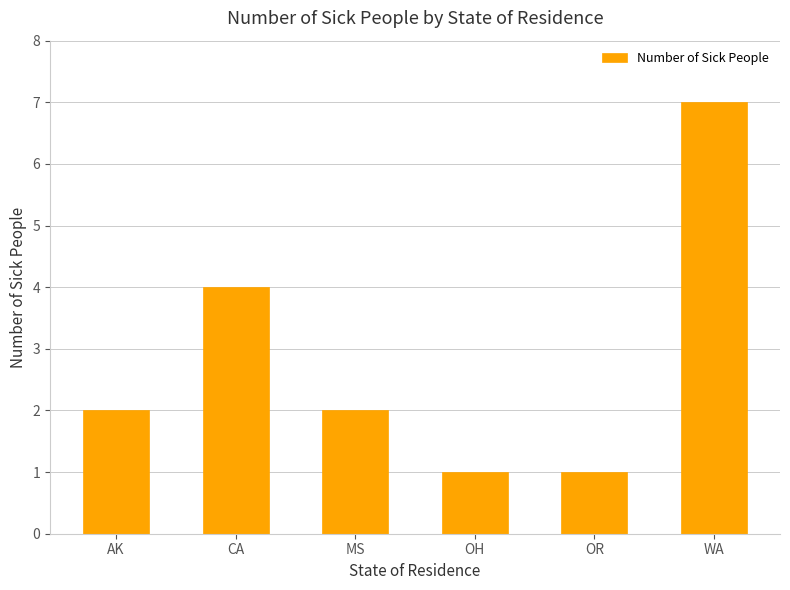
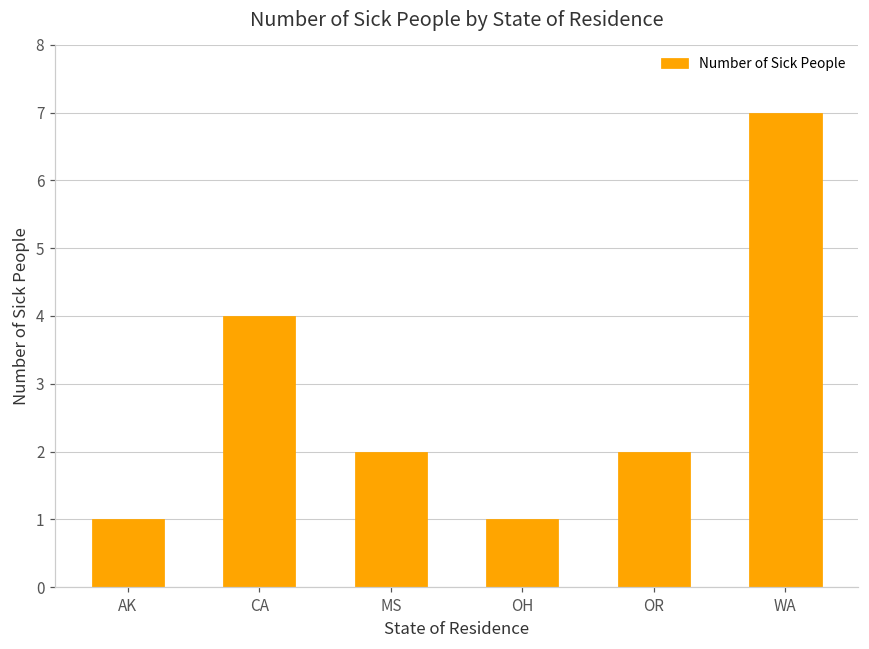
  {
-   "AK": 2,
+   "AK": 1,
    "CA": 4,
    "MS": 2,
    "OH": 1,
-   "OR": 1,
+   "OR": 2,
    "WA": 7
  }
